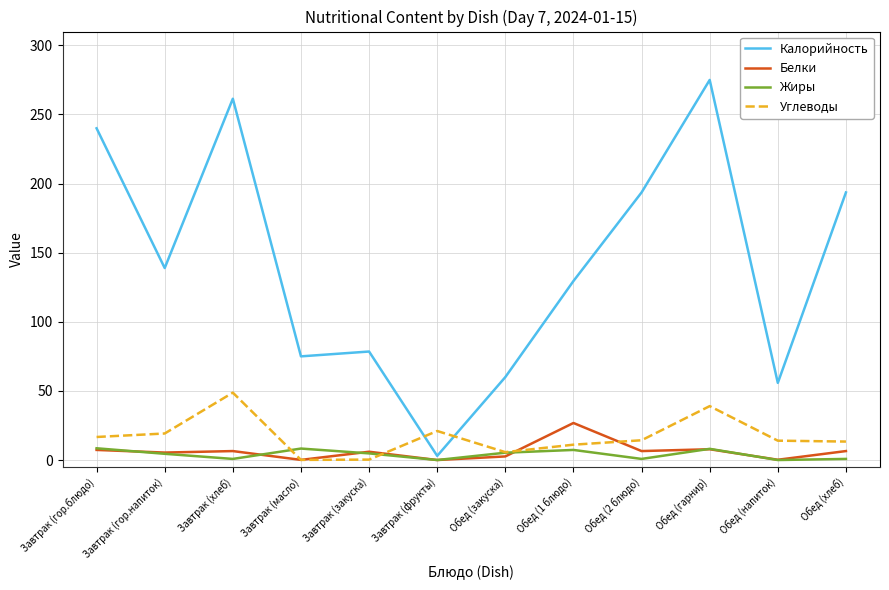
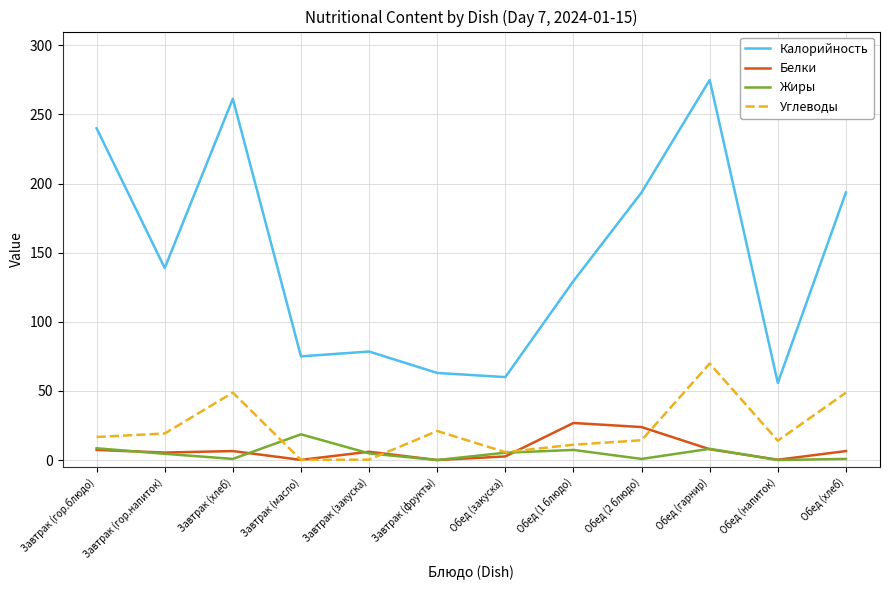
  {
    "Калорийность": {
      "Завтрак (гор.блюдо)": 240,
      "Завтрак (гор.напиток)": 139,
      "Завтрак (хлеб)": 261,
      "Завтрак (масло)": 75,
      "Завтрак (закуска)": 79,
-     "Завтрак (фрукты)": 3,
+     "Завтрак (фрукты)": 63,
      "Обед (закуска)": 60,
      "Обед (1 блюдо)": 130,
      "Обед (2 блюдо)": 194,
      "Обед (гарнир)": 275,
      "Обед (напиток)": 56,
      "Обед (хлеб)": 194
    },
    "Белки": {
      "Завтрак (хлеб)": 6,
      "Обед (закуска)": 3,
      "Обед (1 блюдо)": 27,
-     "Обед (2 блюдо)": 6,
+     "Обед (2 блюдо)": 24,
      "Обед (хлеб)": 6
    },
    "Жиры": {
      "Завтрак (хлеб)": 1,
-     "Завтрак (масло)": 8,
+     "Завтрак (масло)": 19,
      "Обед (1 блюдо)": 7,
      "Обед (2 блюдо)": 1,
      "Обед (хлеб)": 1
    },
    "Углеводы": {
      "Завтрак (гор.блюдо)": 17,
      "Завтрак (гор.напиток)": 19,
      "Завтрак (хлеб)": 49,
      "Завтрак (закуска)": 0,
      "Завтрак (фрукты)": 21,
      "Обед (1 блюдо)": 11,
      "Обед (2 блюдо)": 14,
-     "Обед (гарнир)": 39,
+     "Обед (гарнир)": 70,
      "Обед (напиток)": 14,
-     "Обед (хлеб)": 13
+     "Обед (хлеб)": 49
    }
  }
